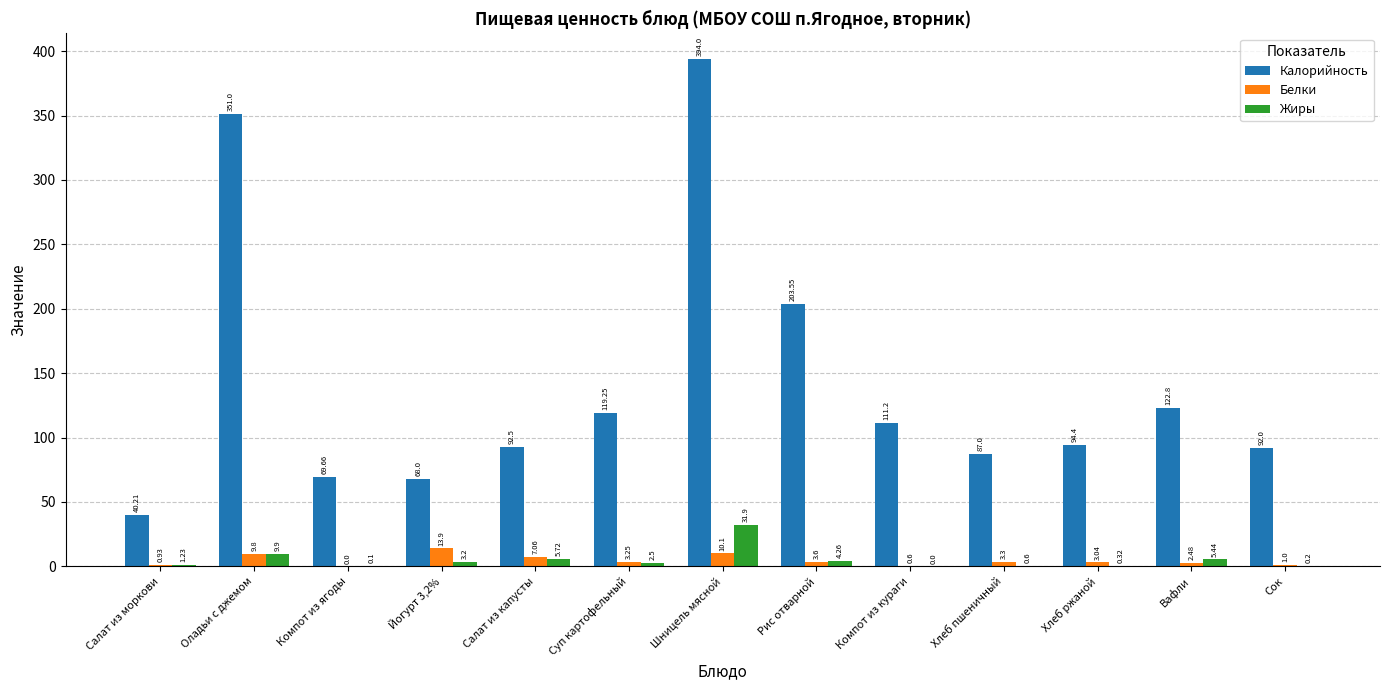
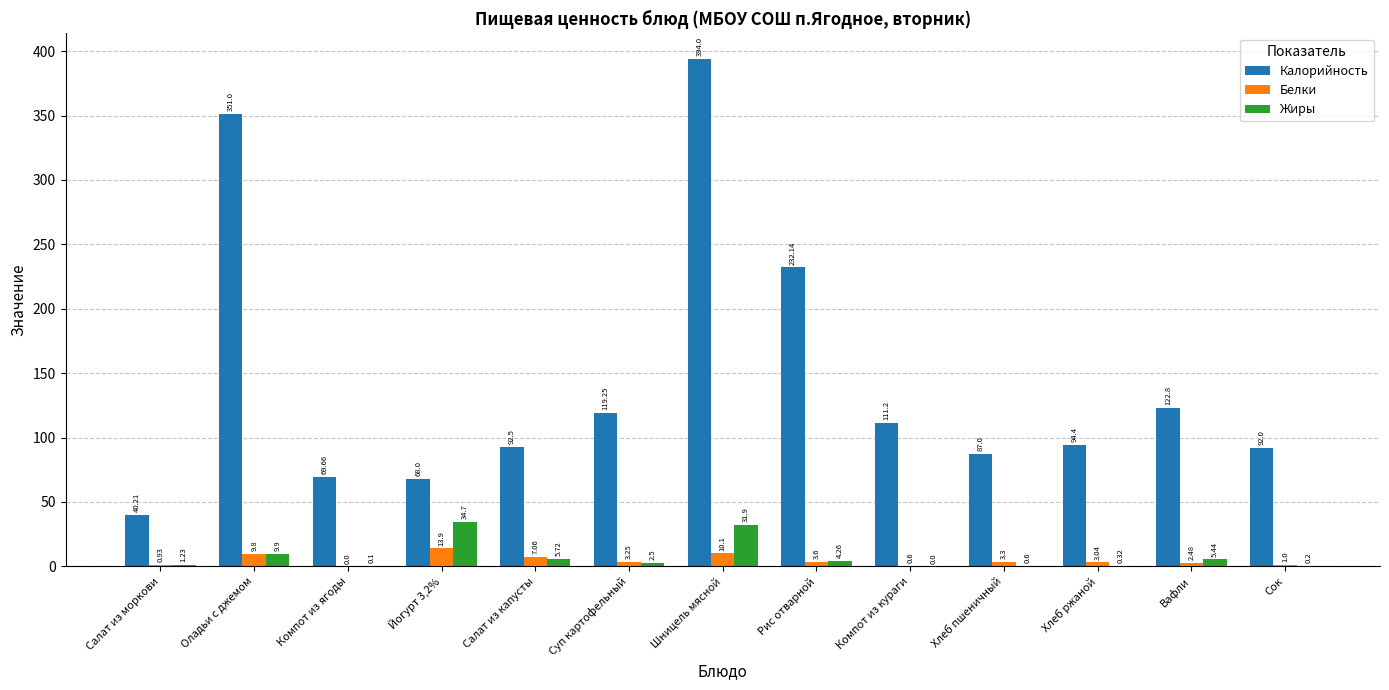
  {
    "Калорийность": {
      "Салат из моркови": 40.21,
      "Оладьи с джемом": 351.0,
      "Компот из ягоды": 69.66,
      "Йогурт 3,2%": 68.0,
      "Салат из капусты": 92.5,
      "Суп картофельный": 119.25,
      "Шницель мясной": 394.0,
-     "Рис отварной": 203.55,
+     "Рис отварной": 232.14,
      "Компот из кураги": 111.2,
      "Хлеб пшеничный": 87.0,
      "Хлеб ржаной": 94.4,
      "Вафли": 122.8,
      "Сок": 92.0
    },
    "Белки": {
      "Салат из моркови": 0.93,
      "Оладьи с джемом": 9.8,
      "Компот из ягоды": 0.0,
      "Йогурт 3,2%": 13.9,
      "Салат из капусты": 7.06,
      "Суп картофельный": 3.25,
      "Шницель мясной": 10.1,
      "Рис отварной": 3.6,
      "Компот из кураги": 0.6,
      "Хлеб пшеничный": 3.3,
      "Хлеб ржаной": 3.04,
      "Вафли": 2.48,
      "Сок": 1.0
    },
    "Жиры": {
      "Салат из моркови": 1.23,
      "Оладьи с джемом": 9.9,
      "Компот из ягоды": 0.1,
-     "Йогурт 3,2%": 3.2,
+     "Йогурт 3,2%": 34.7,
      "Салат из капусты": 5.72,
      "Суп картофельный": 2.5,
      "Шницель мясной": 31.9,
      "Рис отварной": 4.26,
      "Компот из кураги": 0.0,
      "Хлеб пшеничный": 0.6,
      "Хлеб ржаной": 0.32,
      "Вафли": 5.44,
      "Сок": 0.2
    }
  }
